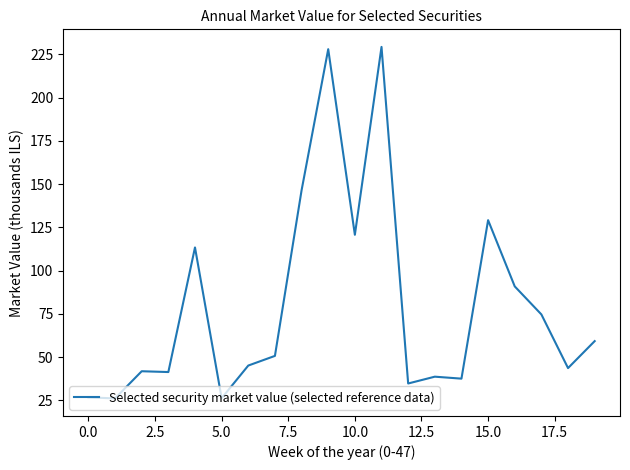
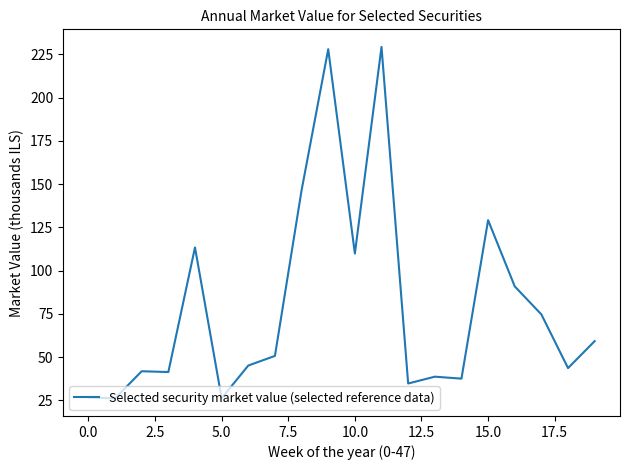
  {
-   "10.0": 121,
+   "10.0": 110,
    "15.0": 129
  }
